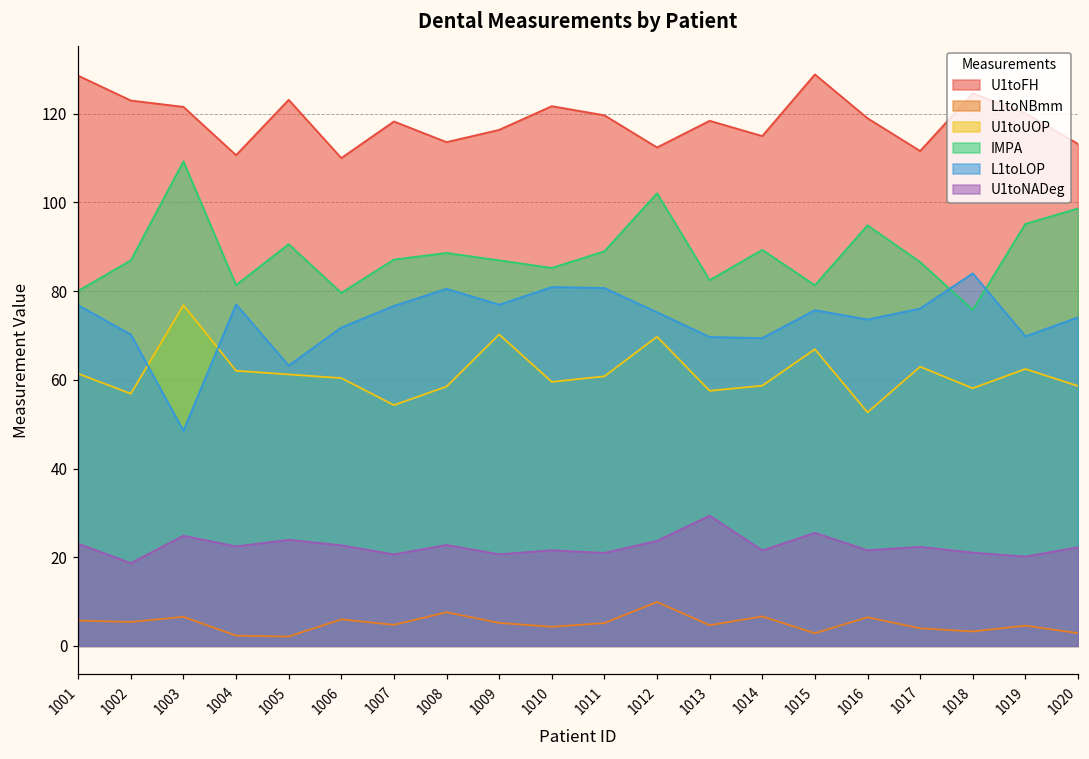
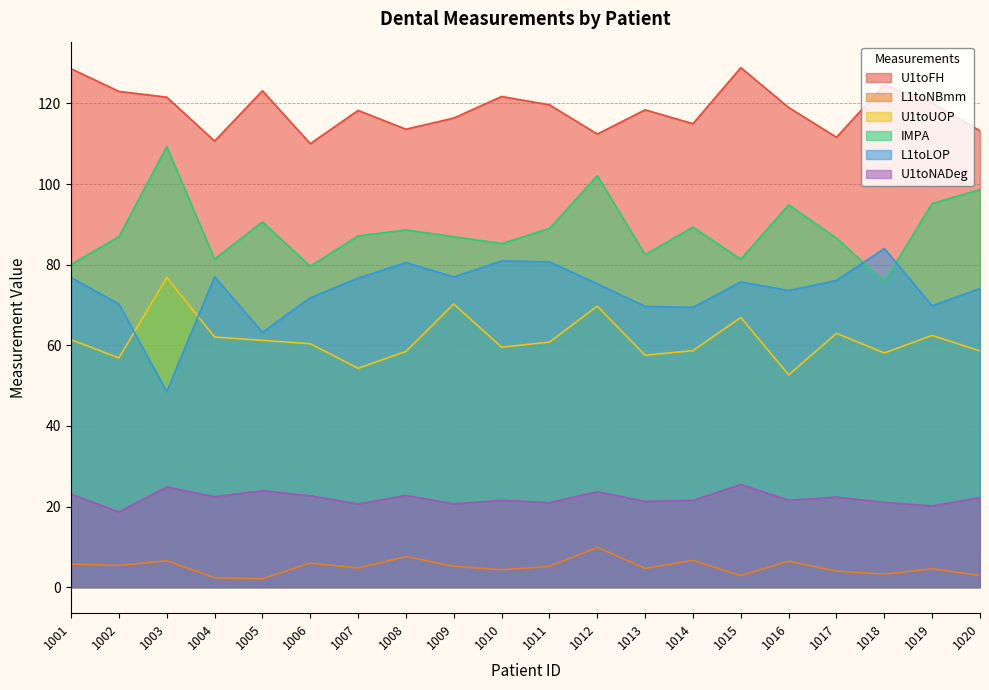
  {
    "U1toUOP": {
      "1001": 61,
      "1002": 57,
      "1003": 77,
      "1004": 62,
      "1005": 61,
      "1006": 60,
      "1007": 54,
      "1008": 58,
      "1009": 70,
      "1010": 60,
      "1011": 61,
      "1012": 70,
      "1013": 58,
      "1014": 59,
      "1015": 67,
      "1016": 53,
      "1017": 63,
      "1018": 58,
      "1019": 62,
      "1020": 59
    },
    "IMPA": {
      "1001": 80,
      "1002": 87,
      "1003": 109,
      "1004": 81,
      "1005": 91,
      "1006": 80,
      "1007": 87,
      "1008": 89,
      "1009": 87,
      "1010": 85,
      "1011": 89,
      "1012": 102,
      "1013": 82,
      "1014": 89,
      "1015": 81,
      "1016": 95,
      "1017": 87,
      "1018": 76,
      "1019": 95,
      "1020": 99
    },
    "L1toLOP": {
      "1001": 77,
      "1002": 70,
      "1003": 49,
      "1004": 77,
      "1005": 63,
      "1006": 72,
      "1007": 77,
      "1008": 81,
      "1009": 77,
      "1010": 81,
      "1011": 81,
      "1012": 75,
      "1013": 70,
      "1014": 69,
      "1015": 76,
      "1016": 74,
      "1017": 76,
      "1018": 84,
      "1019": 70,
      "1020": 74
    },
    "U1toNADeg": {
      "1001": 23,
      "1002": 19,
      "1003": 25,
      "1004": 22,
      "1005": 24,
      "1006": 23,
      "1007": 21,
      "1008": 23,
      "1009": 21,
      "1010": 22,
      "1011": 21,
      "1012": 24,
-     "1013": 29,
+     "1013": 21,
      "1014": 22,
      "1015": 26,
      "1016": 22,
      "1017": 22,
      "1018": 21,
      "1019": 20,
      "1020": 22
    }
  }
